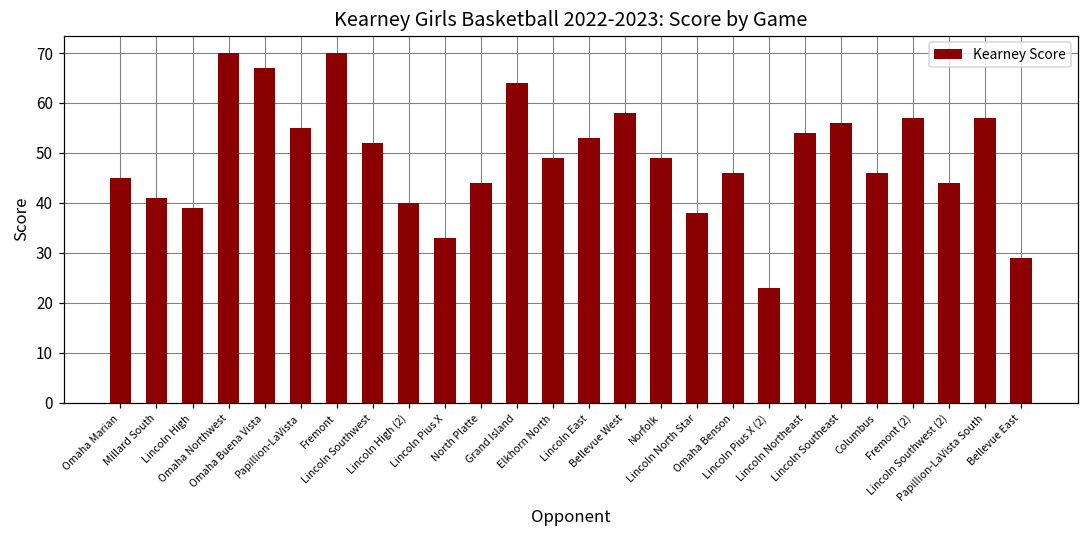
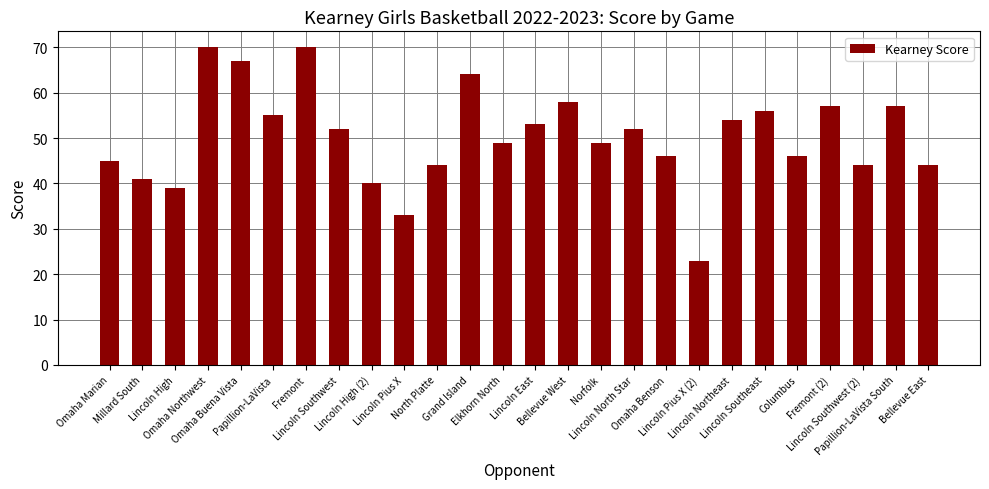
  {
    "Omaha Marian": 45,
    "Millard South": 41,
    "Lincoln High": 39,
    "Omaha Northwest": 70,
    "Omaha Buena Vista": 67,
    "Papillion-LaVista": 55,
    "Fremont": 70,
    "Lincoln Southwest": 52,
    "Lincoln High (2)": 40,
    "Lincoln Pius X": 33,
    "North Platte": 44,
    "Grand Island": 64,
    "Elkhorn North": 49,
    "Lincoln East": 53,
    "Bellevue West": 58,
    "Norfolk": 49,
-   "Lincoln North Star": 38,
+   "Lincoln North Star": 52,
    "Omaha Benson": 46,
    "Lincoln Pius X (2)": 23,
    "Lincoln Northeast": 54,
    "Lincoln Southeast": 56,
    "Columbus": 46,
    "Fremont (2)": 57,
    "Lincoln Southwest (2)": 44,
    "Papillion-LaVista South": 57,
-   "Bellevue East": 29
+   "Bellevue East": 44
  }
